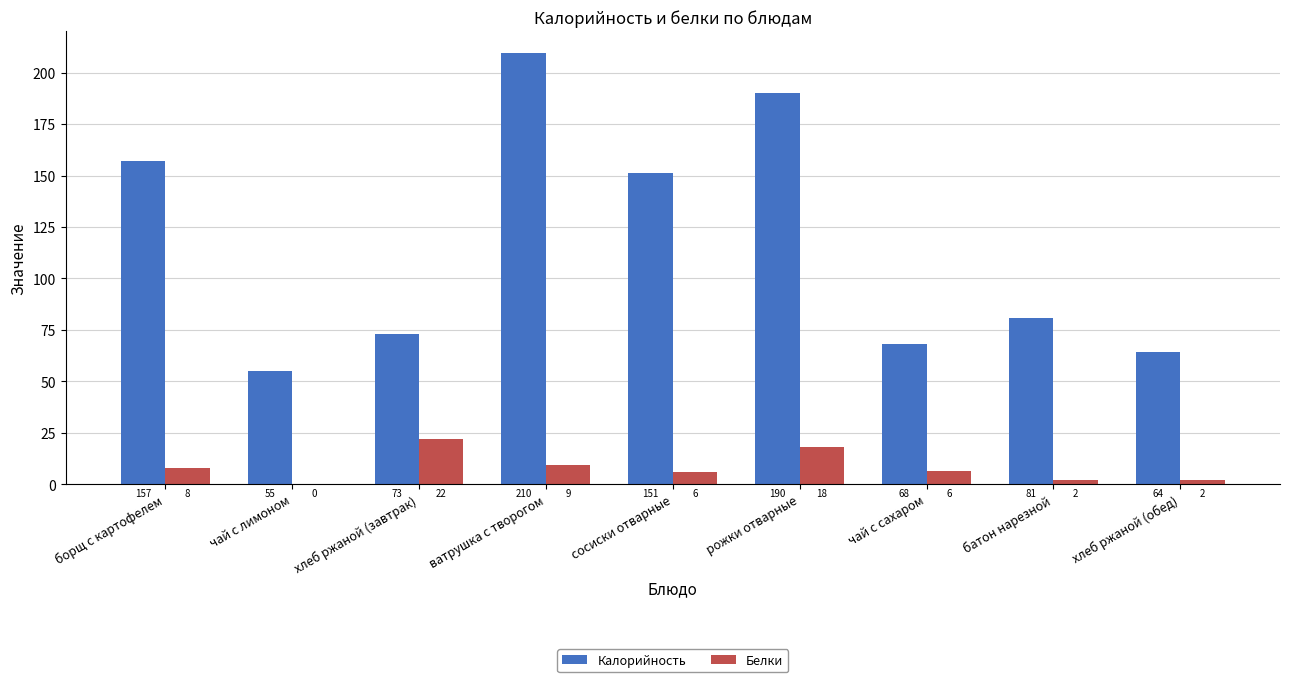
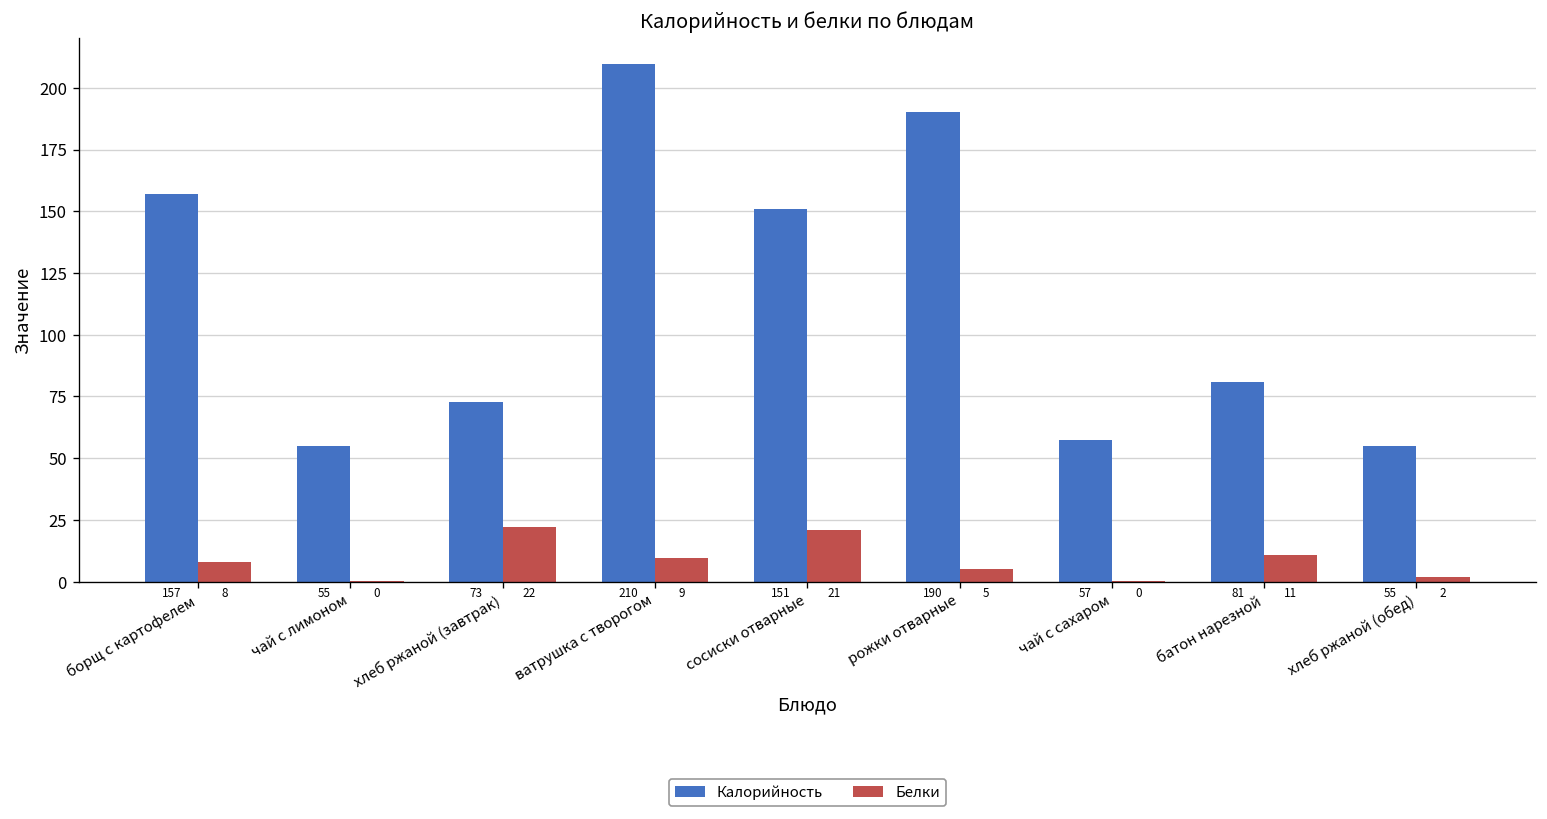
  {
    "Калорийность": {
-     "чай с сахаром": 68,
-     "хлеб ржаной (обед)": 64
+     "чай с сахаром": 57,
+     "хлеб ржаной (обед)": 55
    },
    "Белки": {
      "борщ с картофелем": 8,
      "чай с лимоном": 0,
      "ватрушка с творогом": 9,
-     "сосиски отварные": 6,
-     "рожки отварные": 18,
-     "чай с сахаром": 6,
-     "батон нарезной": 2,
+     "сосиски отварные": 21,
+     "рожки отварные": 5,
+     "чай с сахаром": 0,
+     "батон нарезной": 11,
      "хлеб ржаной (обед)": 2
    }
  }
